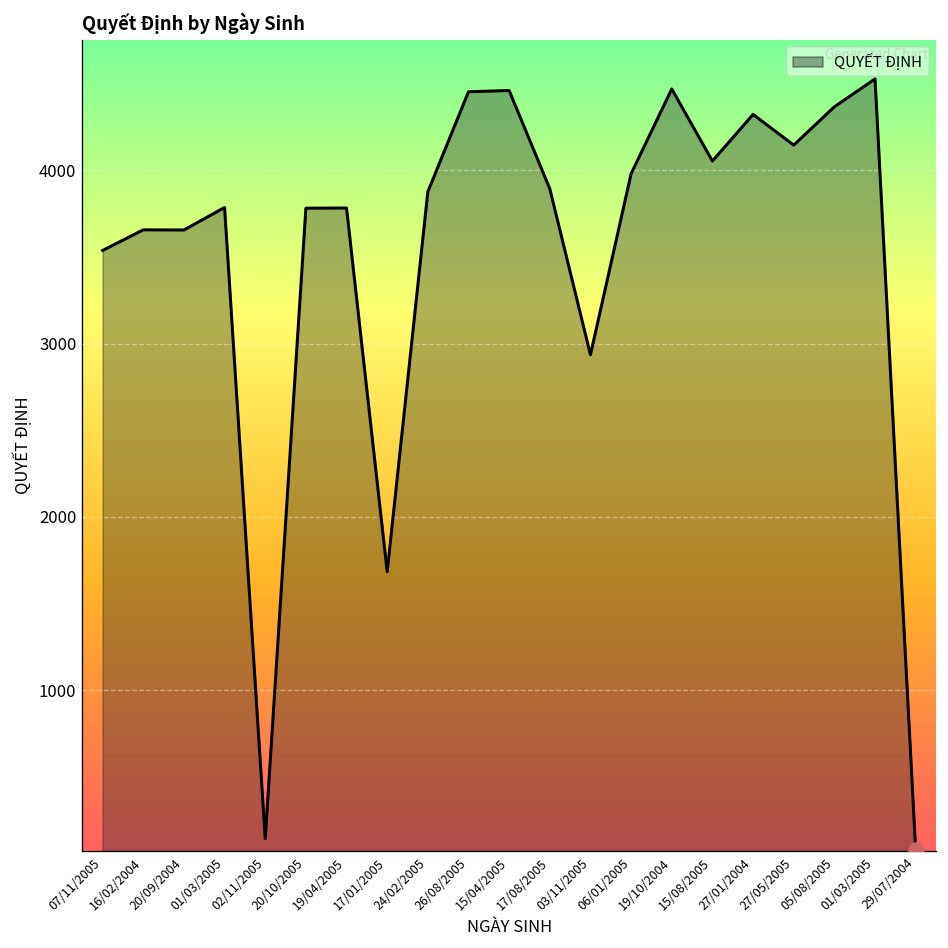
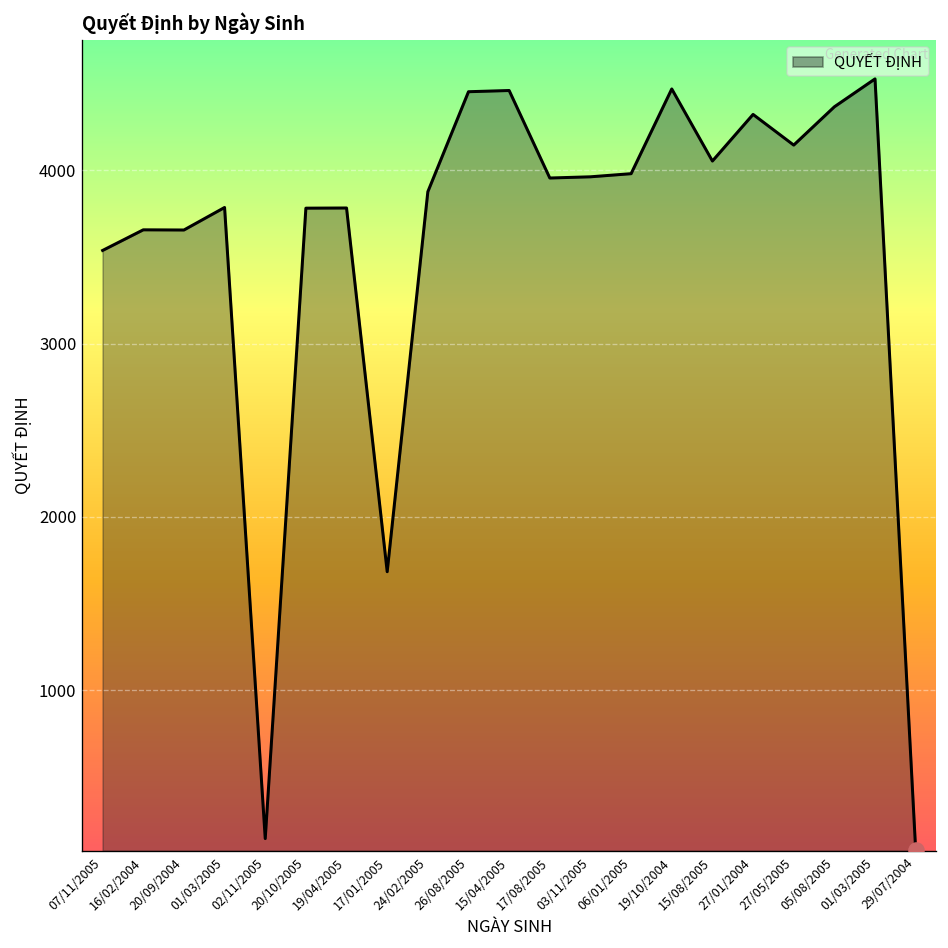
  {
    "QUYẾT ĐỊNH": {
      "07/11/2005": 3540,
      "16/02/2004": 3660,
      "20/09/2004": 3660,
      "02/11/2005": 140,
      "20/10/2005": 3780,
      "19/04/2005": 3780,
      "17/01/2005": 1680,
      "24/02/2005": 3880,
      "26/08/2005": 4450,
      "15/04/2005": 4460,
-     "17/08/2005": 3890,
-     "03/11/2005": 2940,
+     "17/08/2005": 3960,
+     "03/11/2005": 3960,
      "06/01/2005": 3980,
      "19/10/2004": 4470,
      "15/08/2005": 4050,
      "27/01/2004": 4320,
      "27/05/2005": 4150,
      "05/08/2005": 4370
    }
  }
